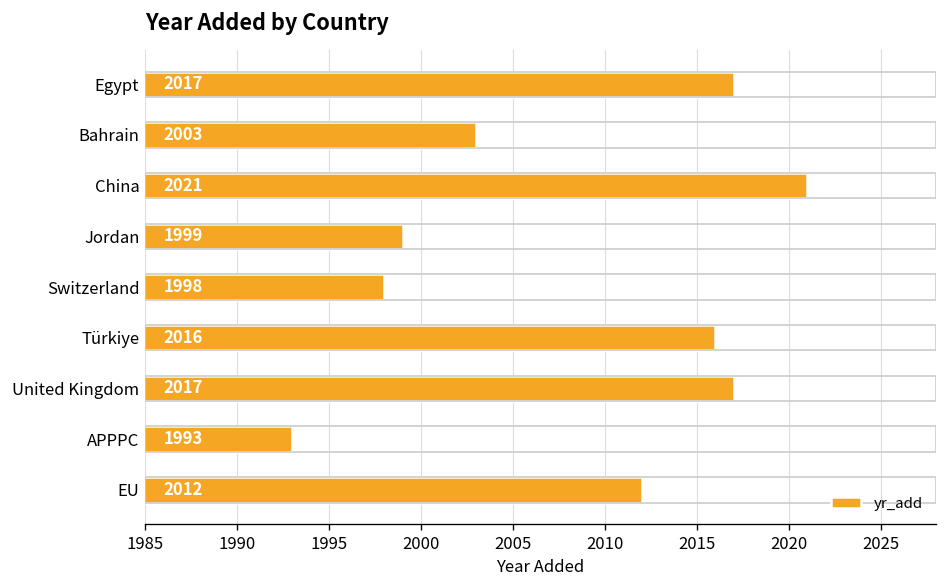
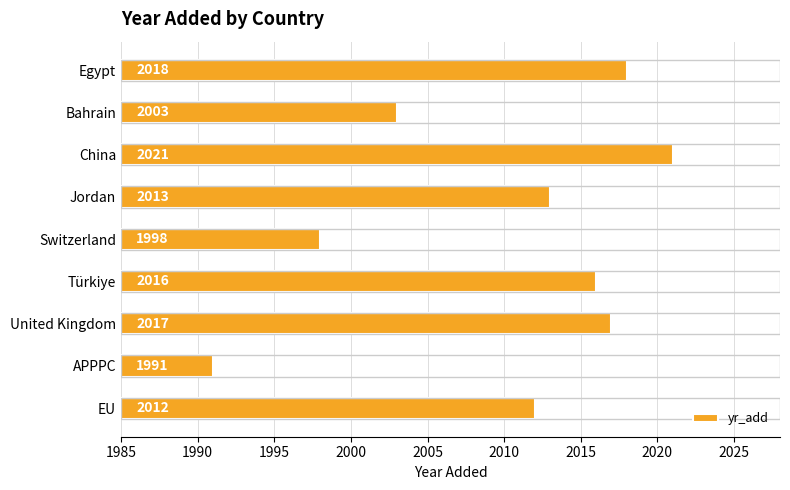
  {
-   "Egypt": 2017,
+   "Egypt": 2018,
    "Bahrain": 2003,
    "China": 2021,
-   "Jordan": 1999,
+   "Jordan": 2013,
    "Switzerland": 1998,
    "Türkiye": 2016,
    "United Kingdom": 2017,
-   "APPPC": 1993,
+   "APPPC": 1991,
    "EU": 2012
  }
